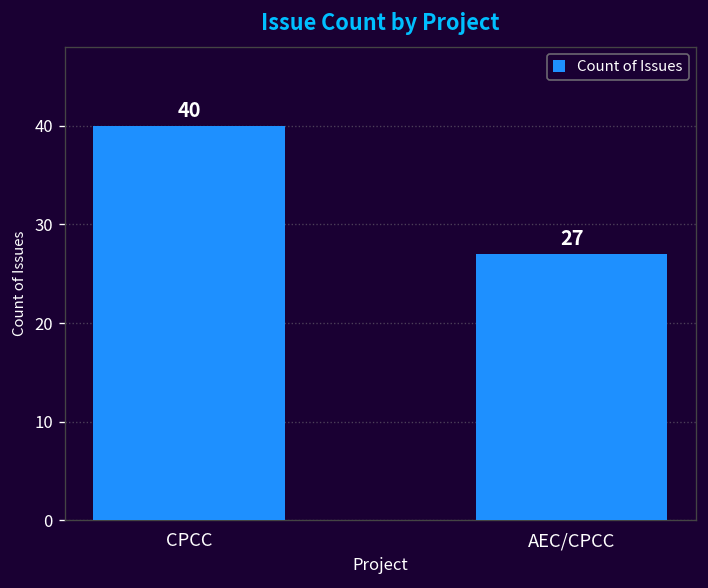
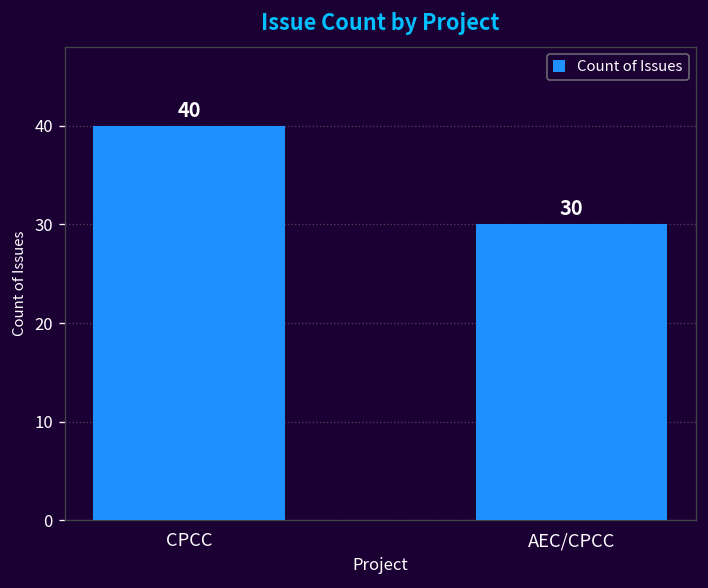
  {
    "CPCC": 40,
-   "AEC/CPCC": 27
+   "AEC/CPCC": 30
  }
